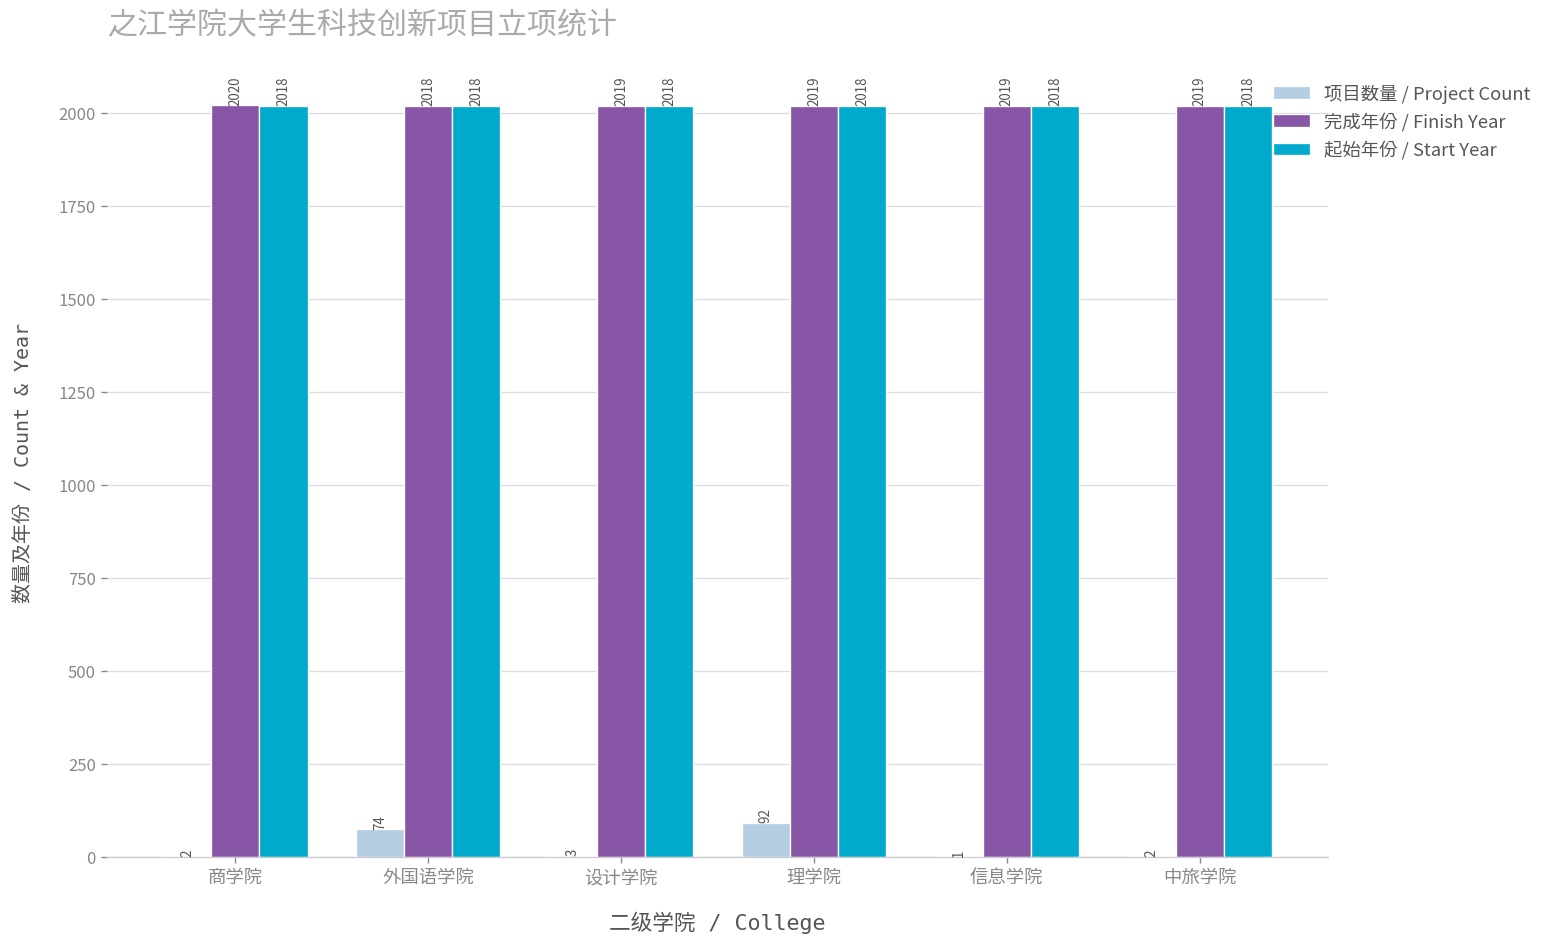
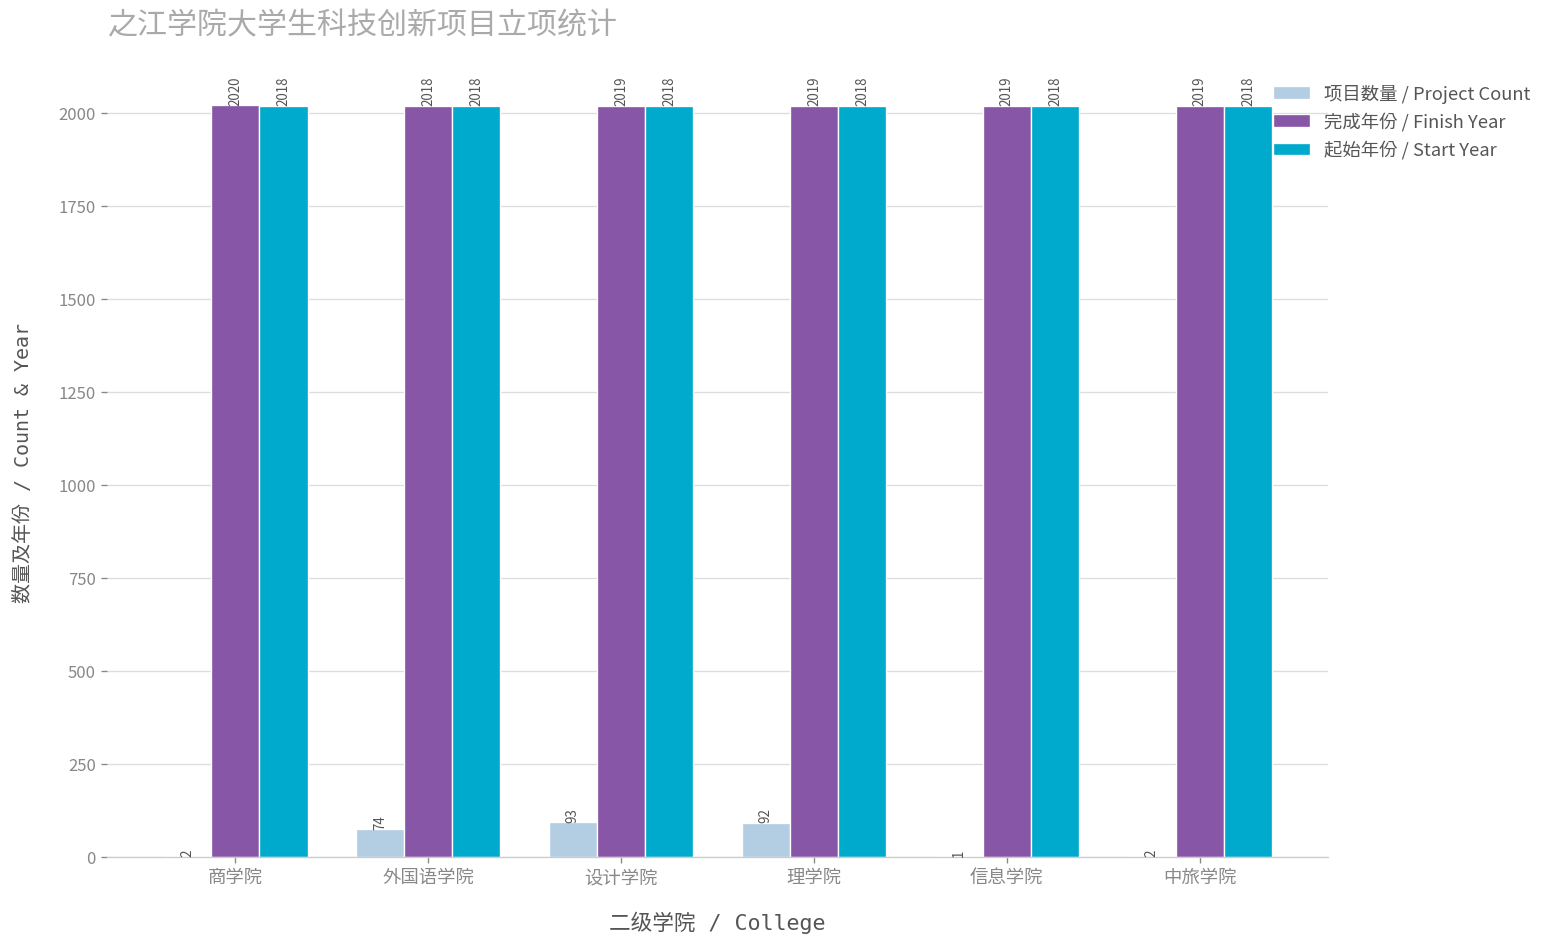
  {
    "项目数量 / Project Count": {
      "商学院": 2,
      "外国语学院": 74,
-     "设计学院": 3,
+     "设计学院": 93,
      "理学院": 92,
      "信息学院": 1,
      "中旅学院": 2
    },
    "完成年份 / Finish Year": {
      "商学院": 2020,
      "外国语学院": 2018,
      "设计学院": 2019,
      "理学院": 2019,
      "信息学院": 2019,
      "中旅学院": 2019
    },
    "起始年份 / Start Year": {
      "商学院": 2018,
      "外国语学院": 2018,
      "设计学院": 2018,
      "理学院": 2018,
      "信息学院": 2018,
      "中旅学院": 2018
    }
  }
